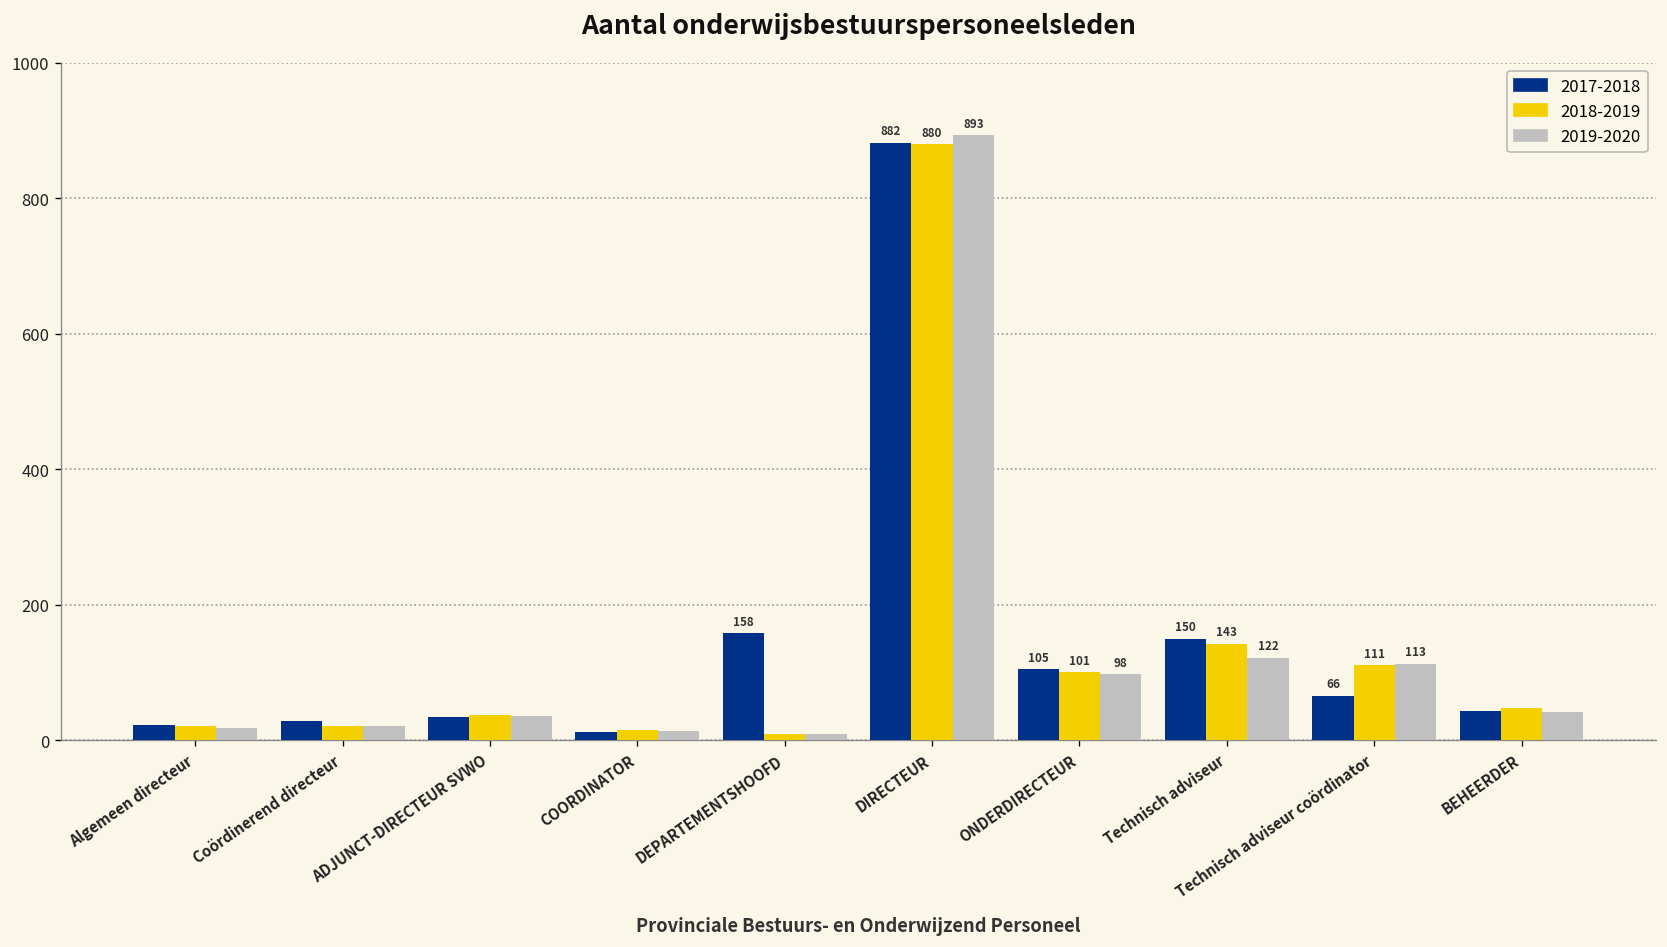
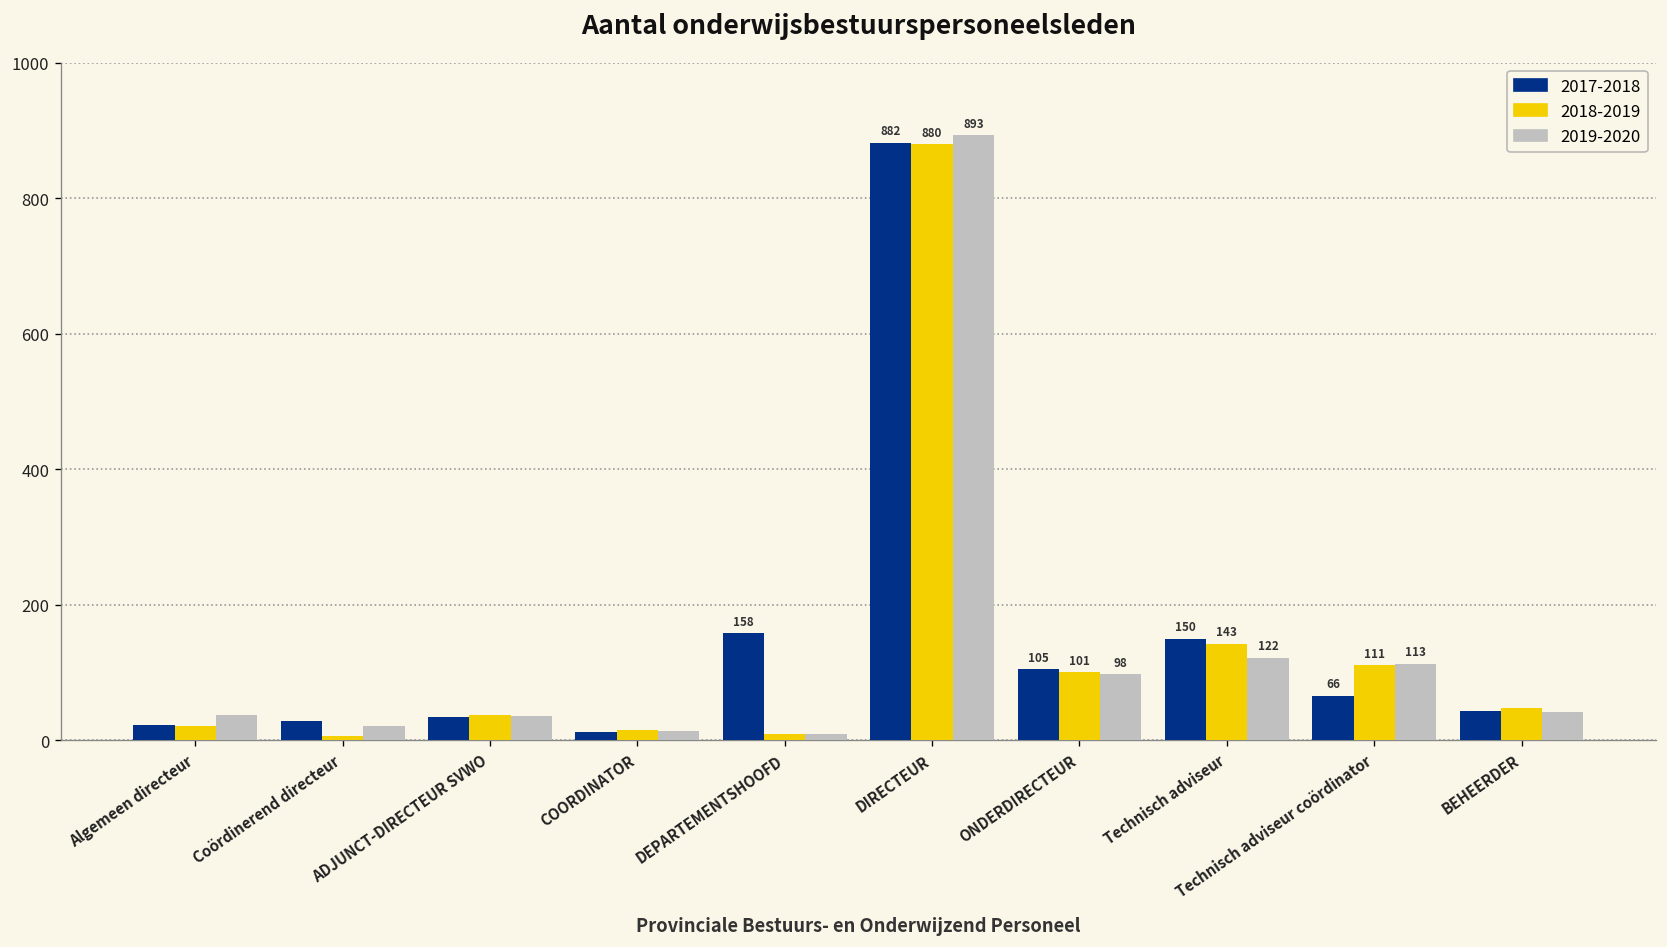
  {
    "2017-2018": {
      "DEPARTEMENTSHOOFD": 158,
      "DIRECTEUR": 882,
      "ONDERDIRECTEUR": 105,
      "Technisch adviseur": 150,
      "Technisch adviseur coördinator": 66
    },
    "2018-2019": {
      "Algemeen directeur": 20,
-     "Coördinerend directeur": 20,
+     "Coördinerend directeur": 10,
      "ADJUNCT-DIRECTEUR SVWO": 40,
      "COORDINATOR": 20,
      "DEPARTEMENTSHOOFD": 10,
      "BEHEERDER": 50
    },
    "2019-2020": {
-     "Algemeen directeur": 20,
+     "Algemeen directeur": 40,
      "Coördinerend directeur": 20,
      "ADJUNCT-DIRECTEUR SVWO": 40,
      "COORDINATOR": 10,
      "DEPARTEMENTSHOOFD": 10,
      "BEHEERDER": 40
    }
  }
